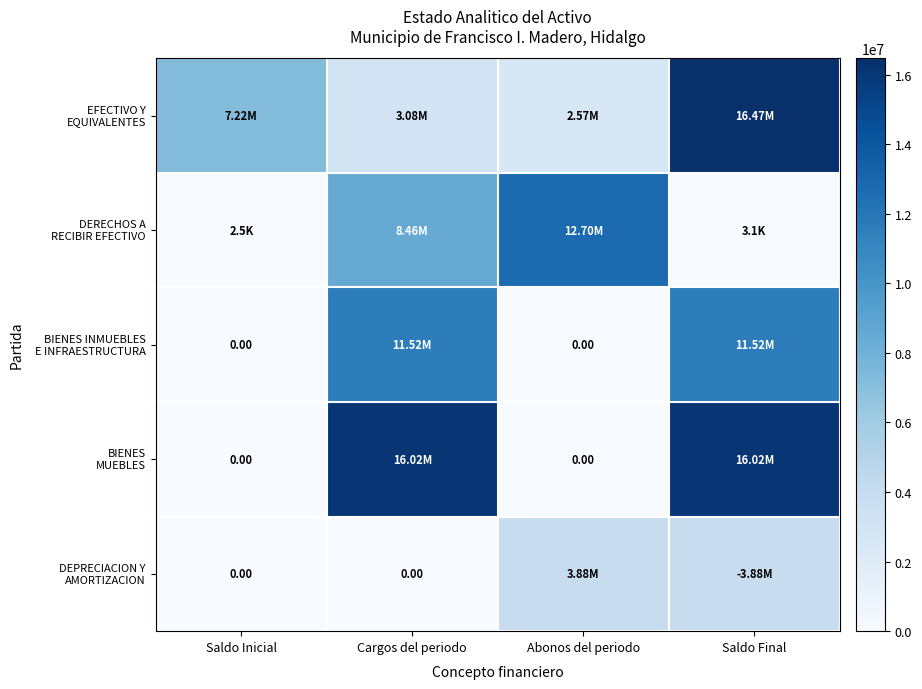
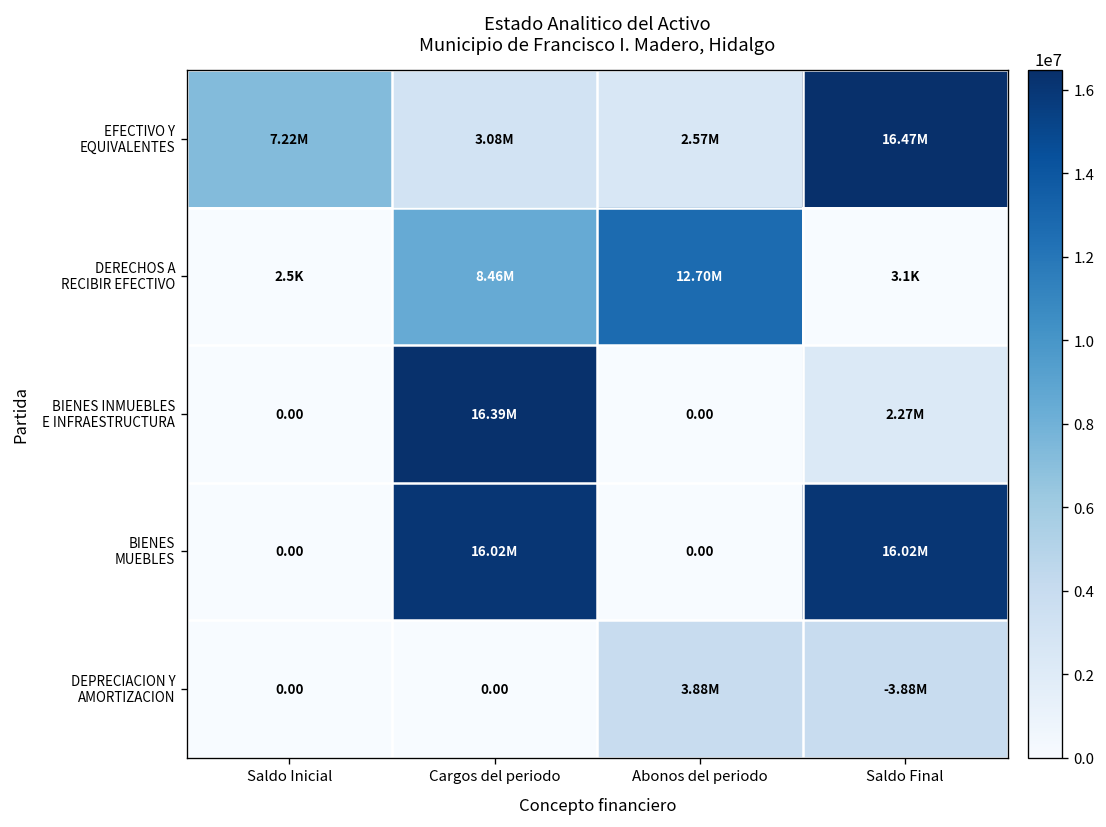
  {
    "EFECTIVO Y EQUIVALENTES": {
      "Saldo Inicial": "7.22M",
      "Cargos del periodo": "3.08M",
      "Abonos del periodo": "2.57M",
      "Saldo Final": "16.47M"
    },
    "DERECHOS A RECIBIR EFECTIVO": {
      "Saldo Inicial": "2.5K",
      "Cargos del periodo": "8.46M",
      "Abonos del periodo": "12.70M",
      "Saldo Final": "3.1K"
    },
    "BIENES INMUEBLES E INFRAESTRUCTURA": {
      "Saldo Inicial": "0.00",
-     "Cargos del periodo": "11.52M",
+     "Cargos del periodo": "16.39M",
      "Abonos del periodo": "0.00",
-     "Saldo Final": "11.52M"
+     "Saldo Final": "2.27M"
    },
    "BIENES MUEBLES": {
      "Saldo Inicial": "0.00",
      "Cargos del periodo": "16.02M",
      "Abonos del periodo": "0.00",
      "Saldo Final": "16.02M"
    },
    "DEPRECIACION Y AMORTIZACION": {
      "Saldo Inicial": "0.00",
      "Cargos del periodo": "0.00",
      "Abonos del periodo": "3.88M",
      "Saldo Final": "-3.88M"
    }
  }
